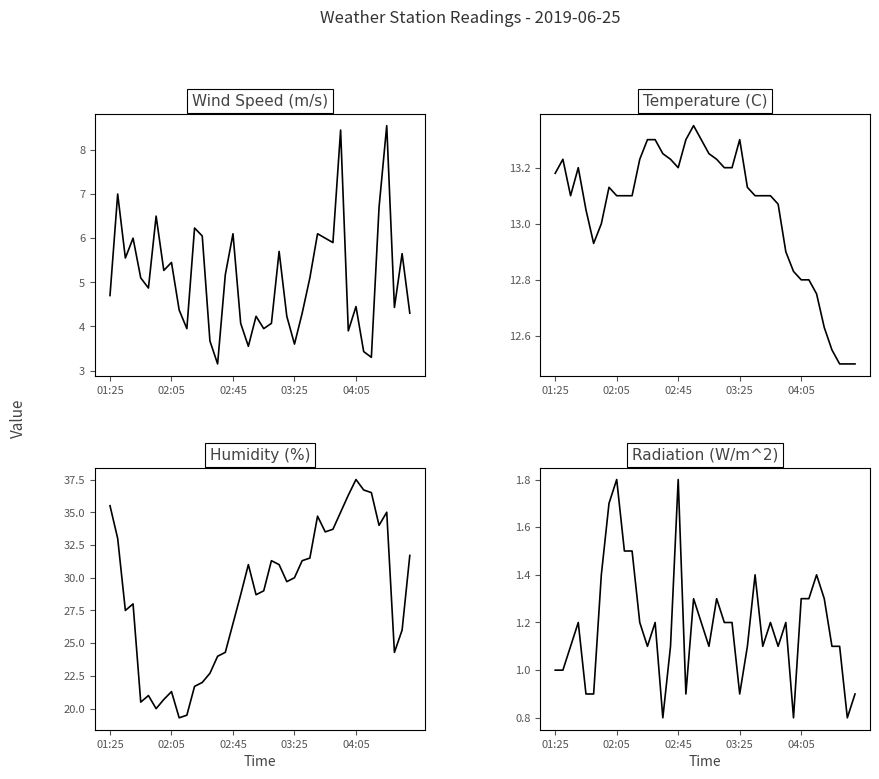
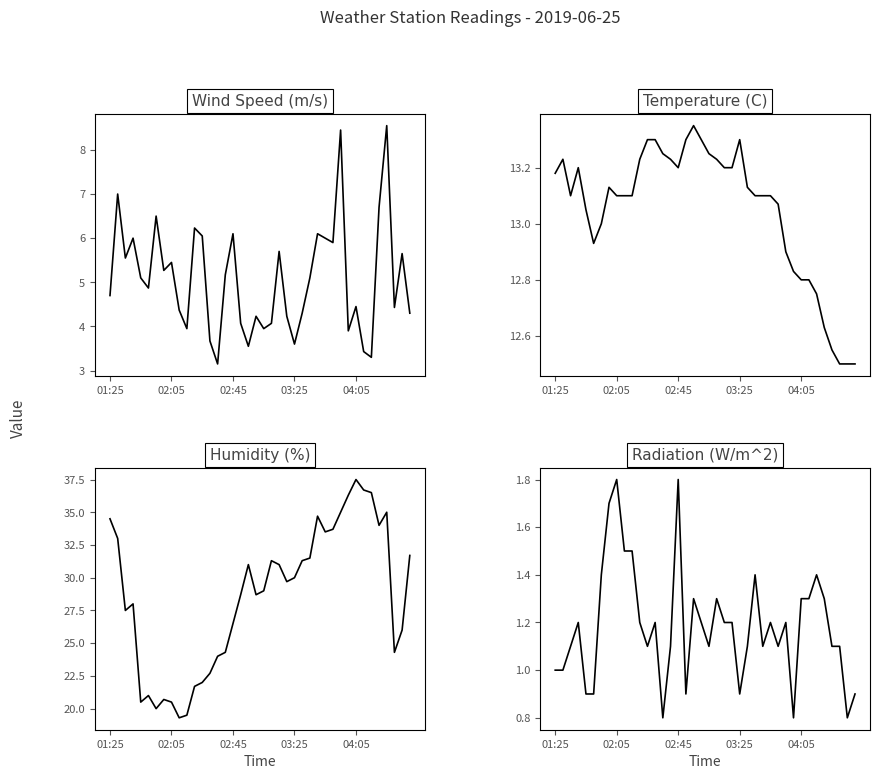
  {
    "Wind Speed (m/s)": {
      "01:25": 4.7,
      "02:05": 5.5,
      "02:45": 6.1,
      "03:25": 3.6,
      "04:05": 4.5
    },
    "Temperature (C)": {
      "01:25": 13.18,
      "02:05": 13.10,
      "02:45": 13.20,
      "03:25": 13.30,
      "04:05": 12.80
    },
    "Humidity (%)": {
-     "01:25": 35.5,
-     "02:05": 21.3,
+     "01:25": 34.5,
+     "02:05": 20.5,
      "02:45": 26.5,
      "03:25": 30.0,
      "04:05": 37.5
    },
    "Radiation (W/m^2)": {
      "01:25": 1.00,
      "02:05": 1.80,
      "02:45": 1.80,
      "03:25": 0.90,
      "04:05": 1.30
    }
  }
